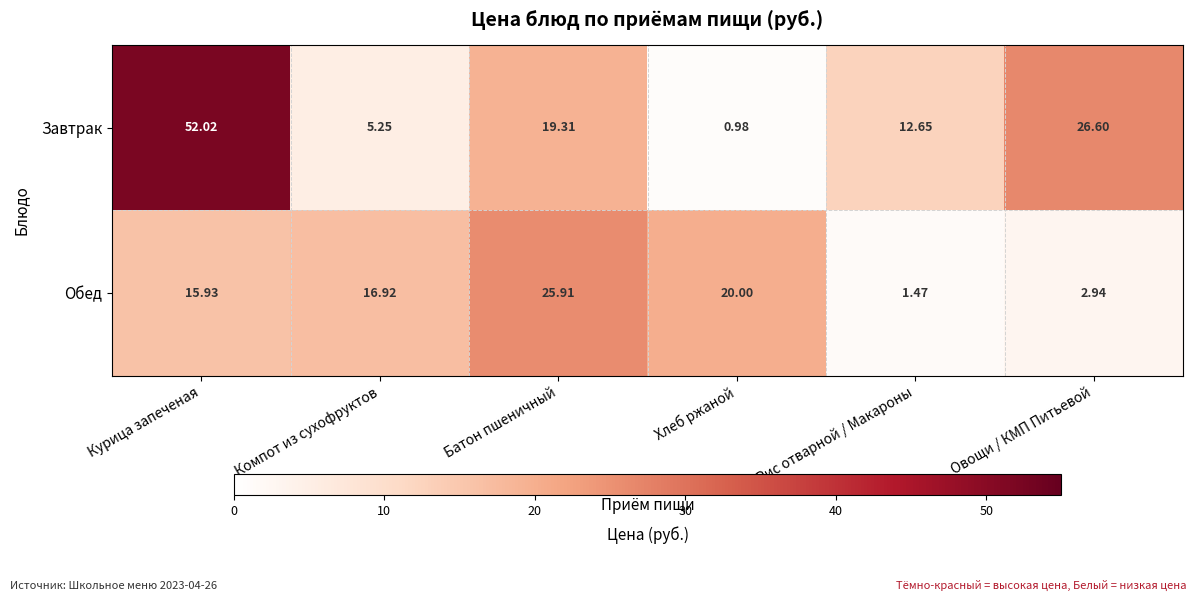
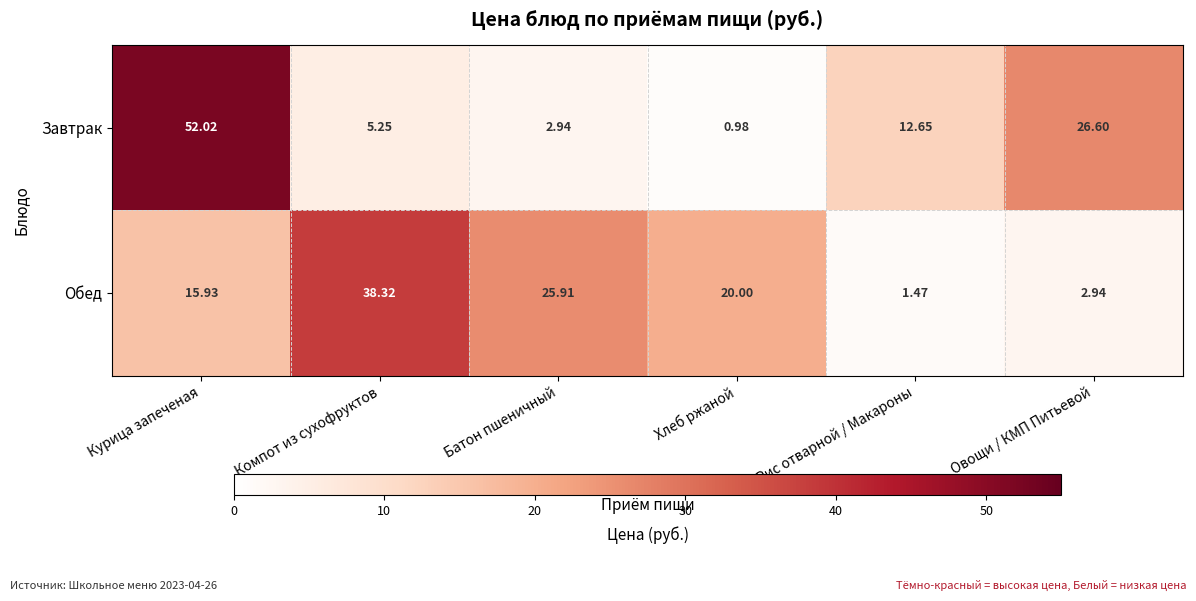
  {
    "Завтрак": {
      "Курица запеченая": 52.02,
      "Компот из сухофруктов": 5.25,
-     "Батон пшеничный": 19.31,
+     "Батон пшеничный": 2.94,
      "Хлеб ржаной": 0.98,
      "Рис отварной / Макароны": 12.65,
      "Овощи / КМП Питьевой": 26.60
    },
    "Обед": {
      "Курица запеченая": 15.93,
-     "Компот из сухофруктов": 16.92,
+     "Компот из сухофруктов": 38.32,
      "Батон пшеничный": 25.91,
      "Хлеб ржаной": 20.00,
      "Рис отварной / Макароны": 1.47,
      "Овощи / КМП Питьевой": 2.94
    }
  }
